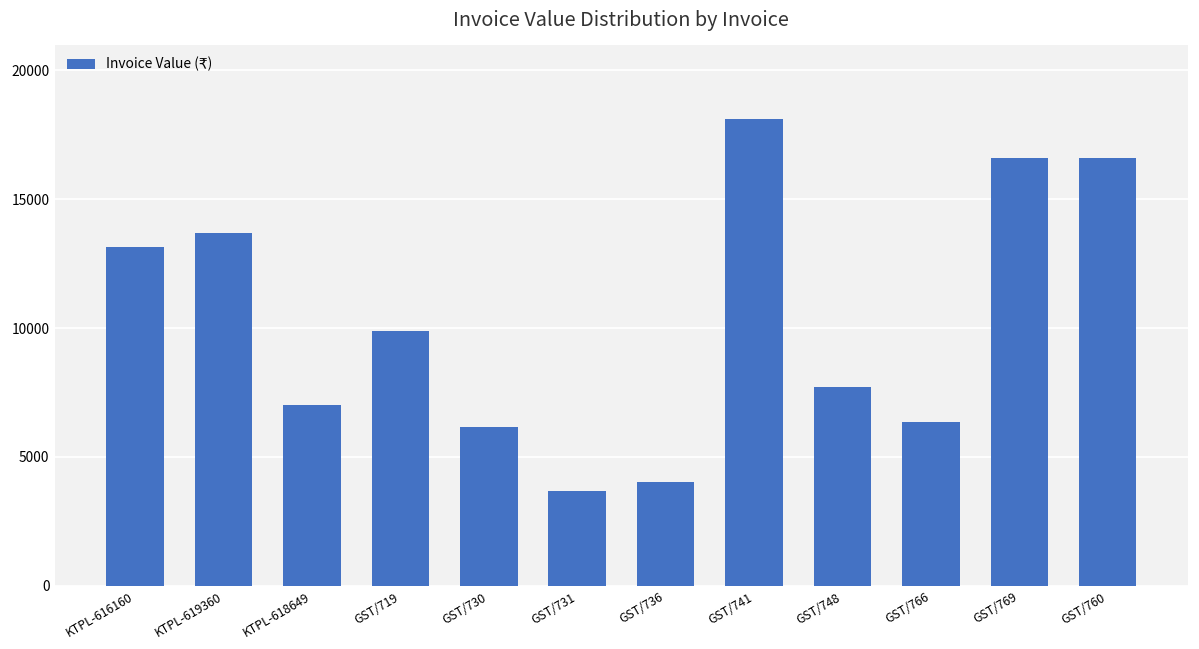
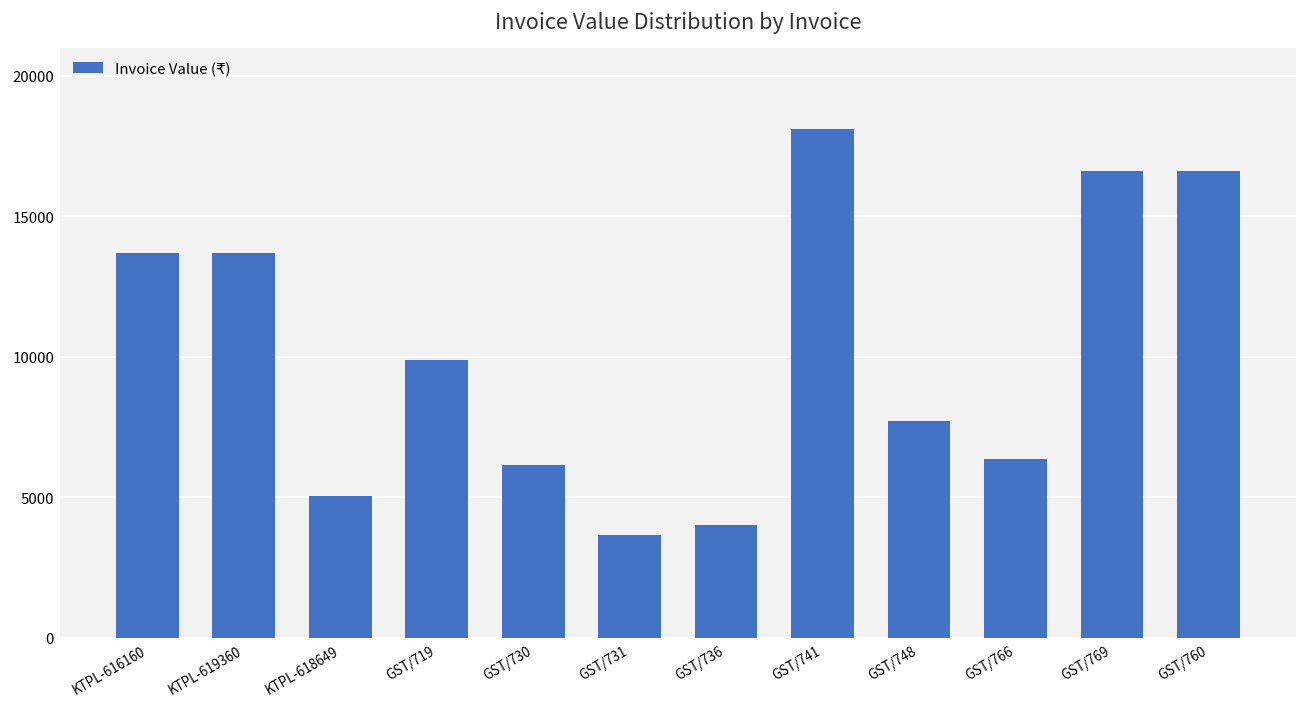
  {
-   "KTPL-616160": 13100,
+   "KTPL-616160": 13700,
    "KTPL-619360": 13700,
-   "KTPL-618649": 7000,
+   "KTPL-618649": 5100,
    "GST/719": 9900,
    "GST/730": 6100,
    "GST/731": 3700,
    "GST/736": 4000,
    "GST/741": 18100,
    "GST/748": 7700,
    "GST/766": 6400,
    "GST/769": 16600,
    "GST/760": 16600
  }
